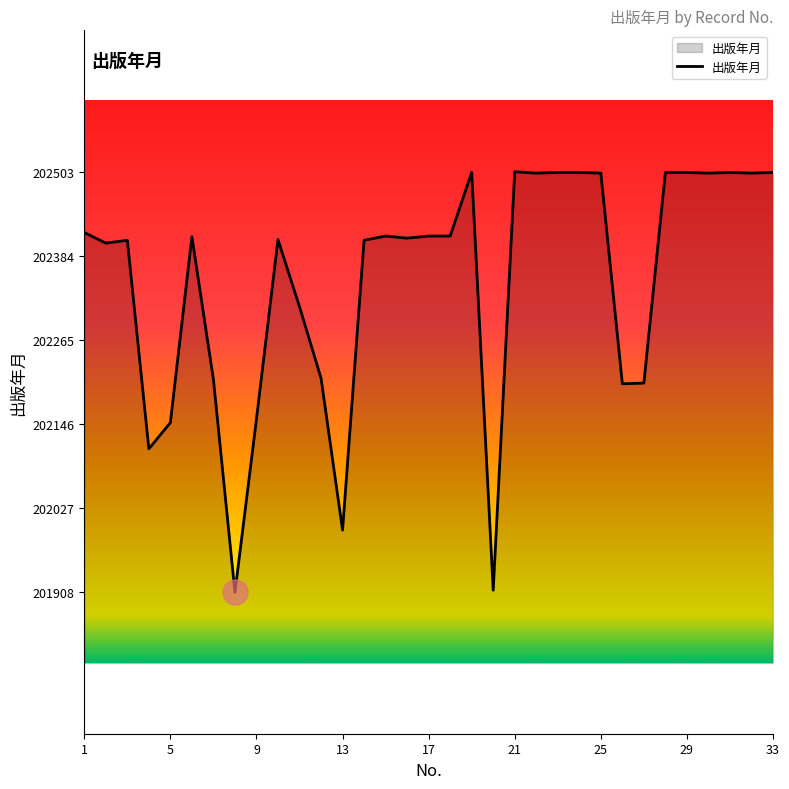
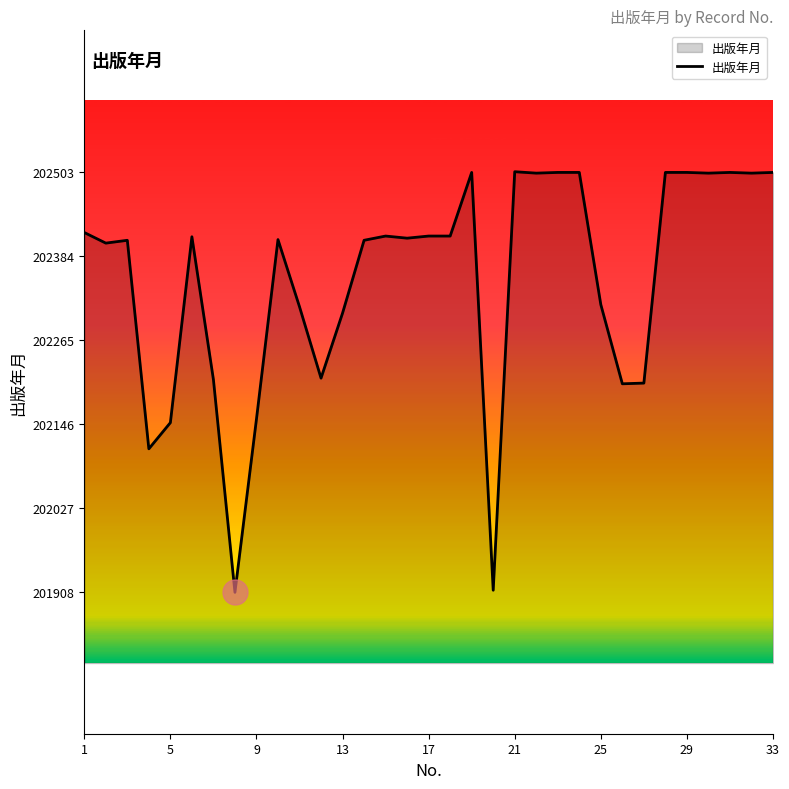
  {
    "出版年月": {
      "1": 202420,
      "5": 202150,
      "9": 202150,
-     "13": 202000,
+     "13": 202300,
      "17": 202410,
      "21": 202500,
-     "25": 202500,
+     "25": 202320,
      "29": 202500,
      "33": 202500
    }
  }
